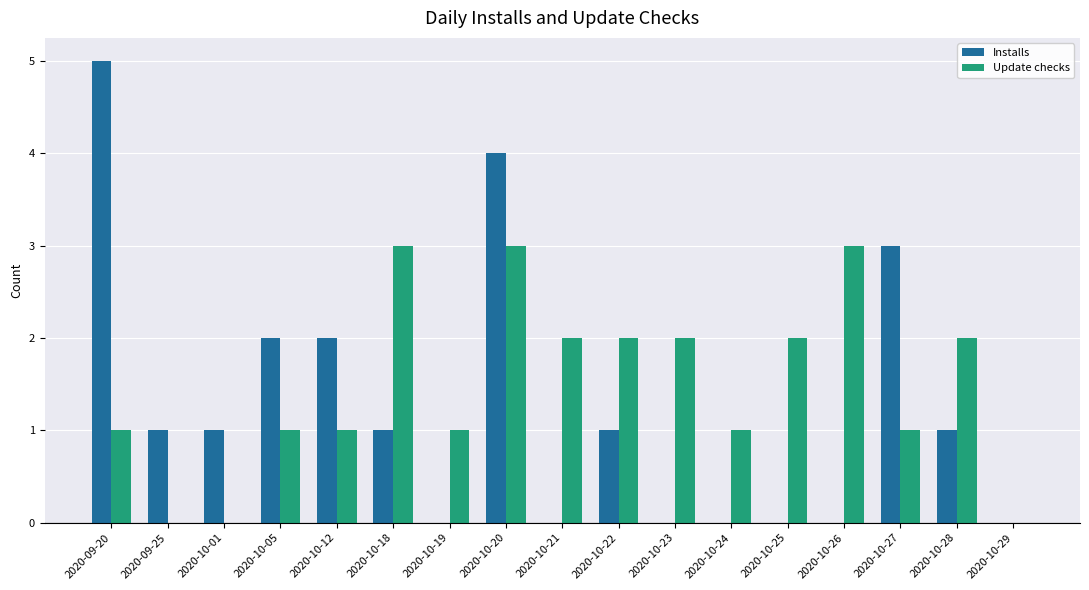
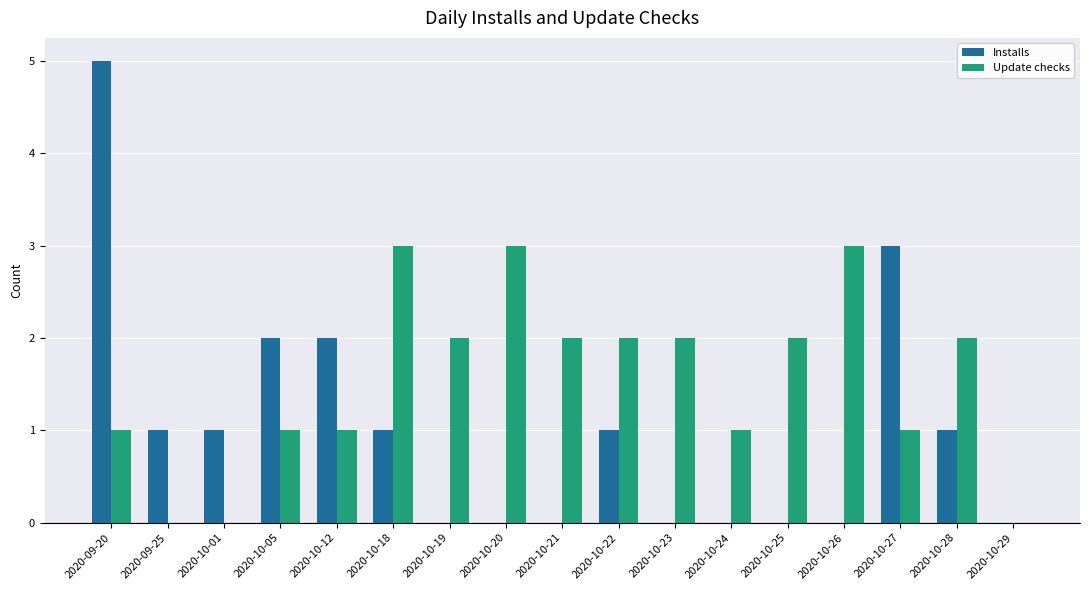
  {
    "Installs": {
      "2020-09-20": 5,
      "2020-09-25": 1,
      "2020-10-01": 1,
      "2020-10-05": 2,
      "2020-10-12": 2,
      "2020-10-18": 1,
      "2020-10-19": 0,
-     "2020-10-20": 4,
+     "2020-10-20": 0,
      "2020-10-21": 0,
      "2020-10-22": 1,
      "2020-10-23": 0,
      "2020-10-24": 0,
      "2020-10-25": 0,
      "2020-10-26": 0,
      "2020-10-27": 3,
      "2020-10-28": 1,
      "2020-10-29": 0
    },
    "Update checks": {
      "2020-09-20": 1,
      "2020-09-25": 0,
      "2020-10-01": 0,
      "2020-10-05": 1,
      "2020-10-12": 1,
      "2020-10-18": 3,
-     "2020-10-19": 1,
+     "2020-10-19": 2,
      "2020-10-20": 3,
      "2020-10-21": 2,
      "2020-10-22": 2,
      "2020-10-23": 2,
      "2020-10-24": 1,
      "2020-10-25": 2,
      "2020-10-26": 3,
      "2020-10-27": 1,
      "2020-10-28": 2,
      "2020-10-29": 0
    }
  }
